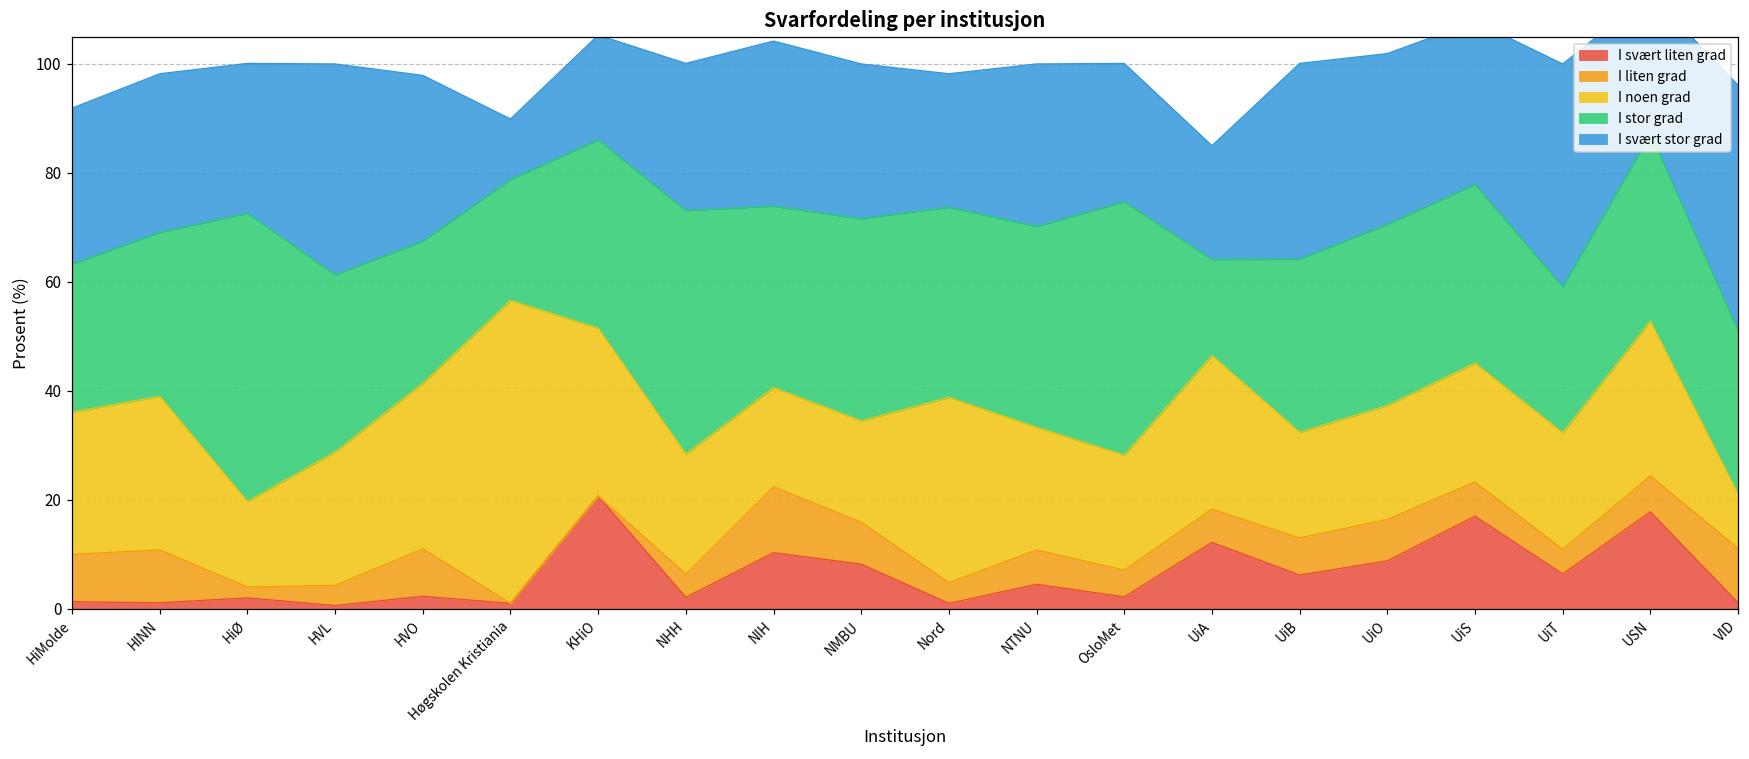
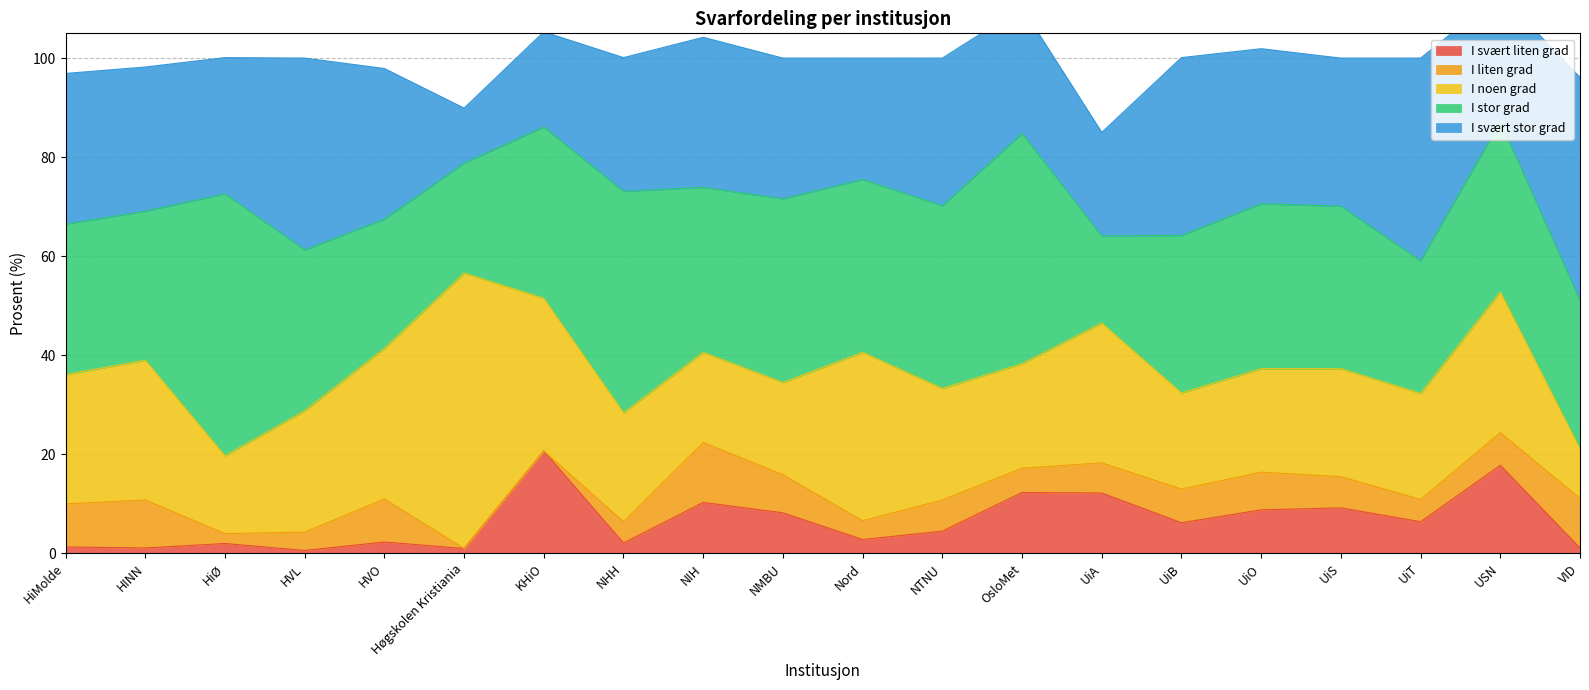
  {
    "I svært liten grad": {
      "HiMolde": 1,
      "HINN": 1,
      "HiØ": 2,
      "HVL": 1,
      "HVO": 2,
      "NHH": 2,
      "NIH": 10,
      "NMBU": 8,
-     "Nord": 1,
+     "Nord": 3,
      "NTNU": 5,
-     "OsloMet": 2,
+     "OsloMet": 12,
      "UiA": 12,
      "UiB": 6,
      "UiO": 9,
-     "UiS": 17,
+     "UiS": 9,
      "UiT": 6,
      "USN": 18,
      "VID": 1
    },
    "I stor grad": {
-     "HiMolde": 27,
+     "HiMolde": 30,
      "HINN": 30,
      "HiØ": 53,
      "HVL": 33,
      "HVO": 26,
      "Høgskolen Kristiania": 22,
      "KHiO": 35,
      "NHH": 45,
      "NIH": 33,
      "NMBU": 37,
      "Nord": 35,
      "NTNU": 37,
      "OsloMet": 47,
      "UiA": 18,
      "UiB": 32,
      "UiO": 33,
      "UiS": 33,
      "UiT": 27,
      "VID": 30
    },
    "I svært stor grad": {
-     "HiMolde": 29,
+     "HiMolde": 30,
      "HINN": 29,
      "HiØ": 28,
      "HVL": 39,
      "HVO": 30,
      "Høgskolen Kristiania": 11,
      "KHiO": 19,
      "NHH": 27,
      "NIH": 30,
      "NMBU": 28,
      "Nord": 25,
      "NTNU": 30,
      "UiA": 21,
      "UiB": 36,
      "UiO": 31,
      "UiT": 41,
      "VID": 45
    }
  }
